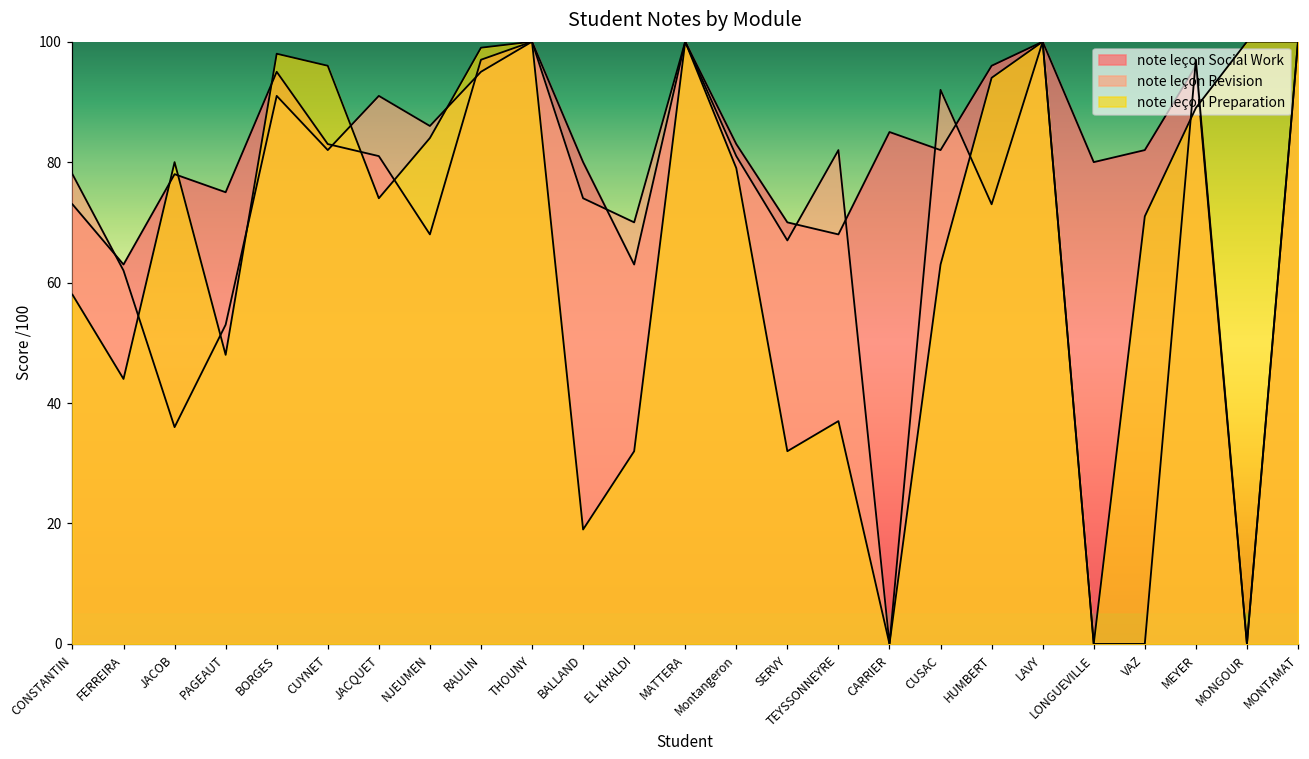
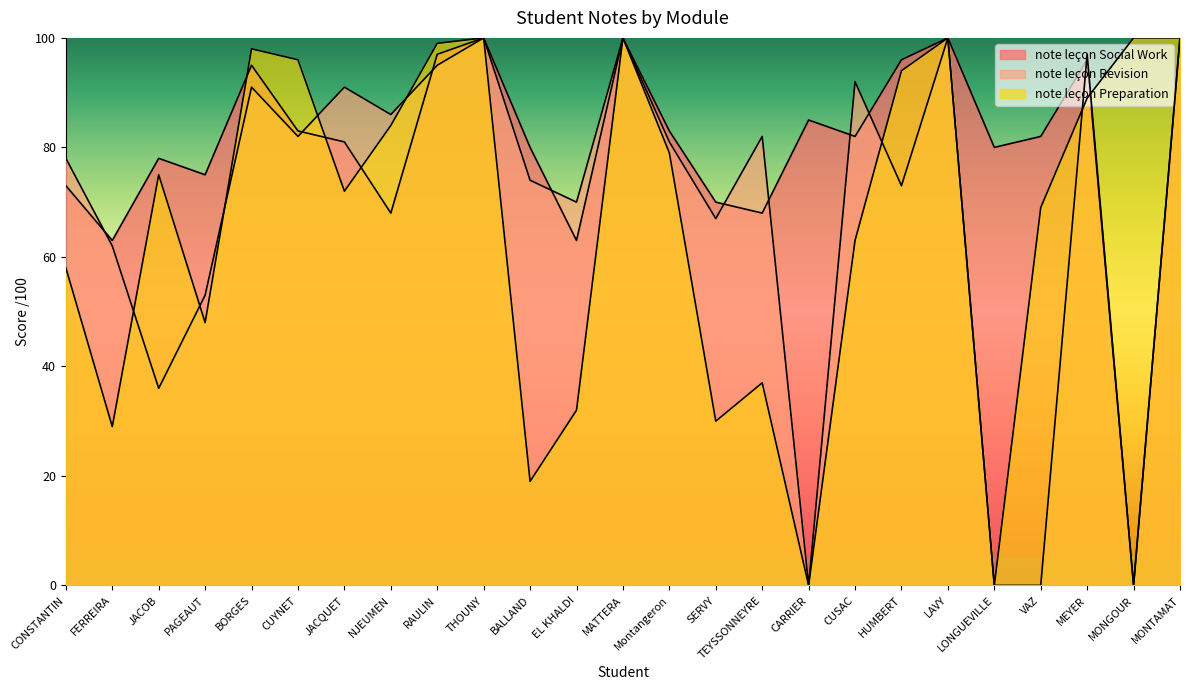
  {
    "note leçon Preparation": {
      "CONSTANTIN": 58,
-     "FERREIRA": 44,
-     "JACOB": 80,
+     "FERREIRA": 29,
+     "JACOB": 75,
      "PAGEAUT": 48,
      "BORGES": 98,
      "CUYNET": 96,
-     "JACQUET": 74,
+     "JACQUET": 72,
      "NJEUMEN": 84,
      "RAULIN": 99,
      "BALLAND": 19,
      "EL KHALDI": 32,
      "Montangeron": 79,
-     "SERVY": 32,
+     "SERVY": 30,
      "TEYSSONNEYRE": 37,
      "CUSAC": 63,
      "HUMBERT": 94,
-     "VAZ": 71,
+     "VAZ": 69,
      "MONGOUR": 100
    }
  }
